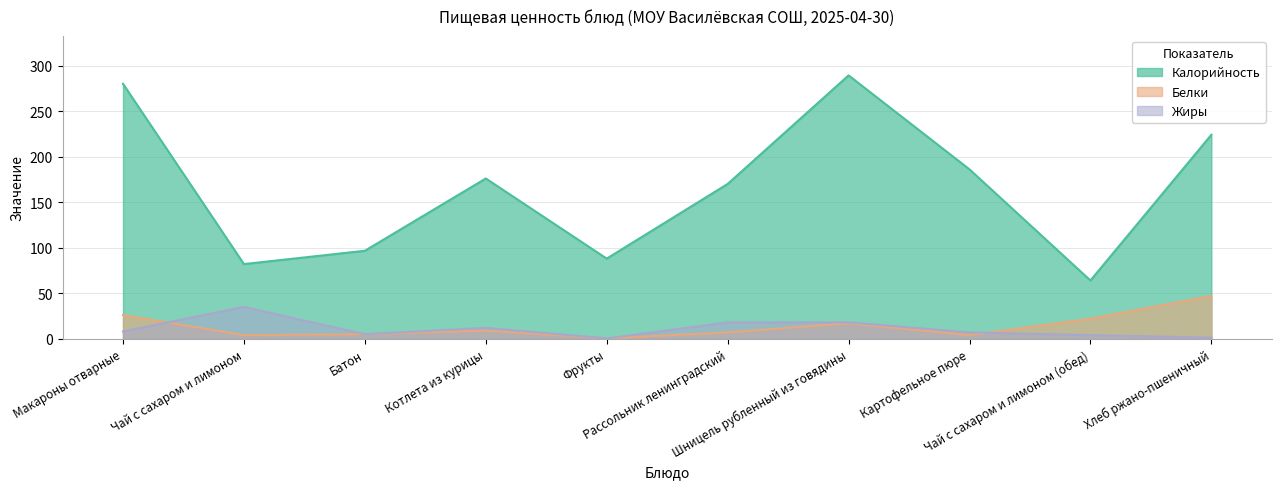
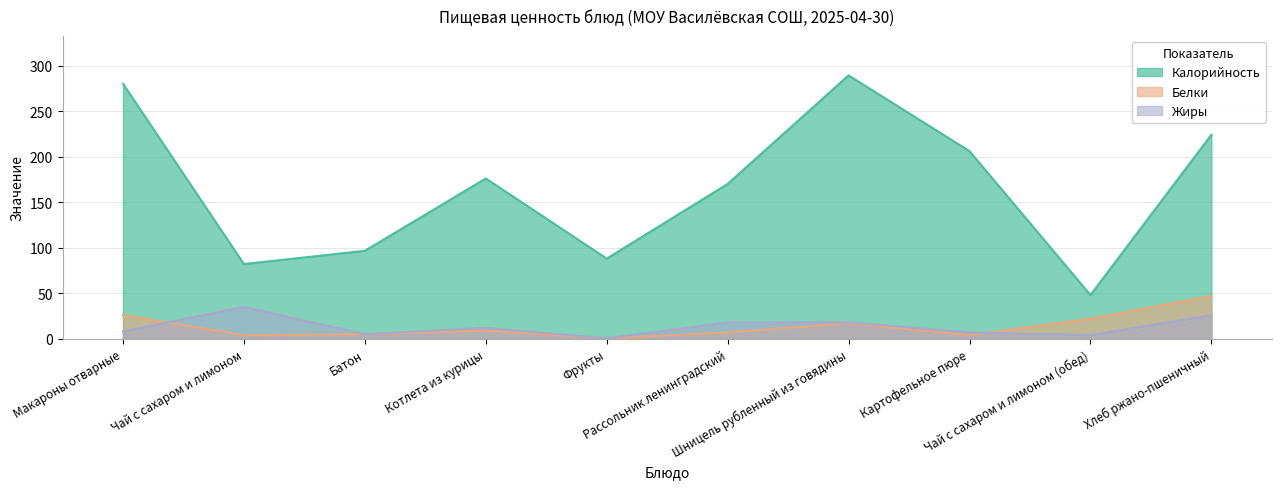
  {
    "Калорийность": {
      "Макароны отварные": 280,
      "Чай с сахаром и лимоном": 80,
      "Батон": 100,
      "Котлета из курицы": 180,
      "Фрукты": 90,
      "Рассольник ленинградский": 170,
      "Шницель рубленный из говядины": 290,
-     "Картофельное пюре": 190,
-     "Чай с сахаром и лимоном (обед)": 60,
+     "Картофельное пюре": 210,
+     "Чай с сахаром и лимоном (обед)": 50,
      "Хлеб ржано-пшеничный": 220
    },
    "Белки": {
      "Макароны отварные": 30,
      "Чай с сахаром и лимоном": 0,
      "Котлета из курицы": 10,
      "Рассольник ленинградский": 10,
      "Картофельное пюре": 0,
      "Чай с сахаром и лимоном (обед)": 20,
      "Хлеб ржано-пшеничный": 50
    },
    "Жиры": {
      "Макароны отварные": 10,
      "Чай с сахаром и лимоном": 40,
      "Котлета из курицы": 10,
      "Рассольник ленинградский": 20,
      "Картофельное пюре": 10,
      "Чай с сахаром и лимоном (обед)": 0,
-     "Хлеб ржано-пшеничный": 0
+     "Хлеб ржано-пшеничный": 30
    }
  }
